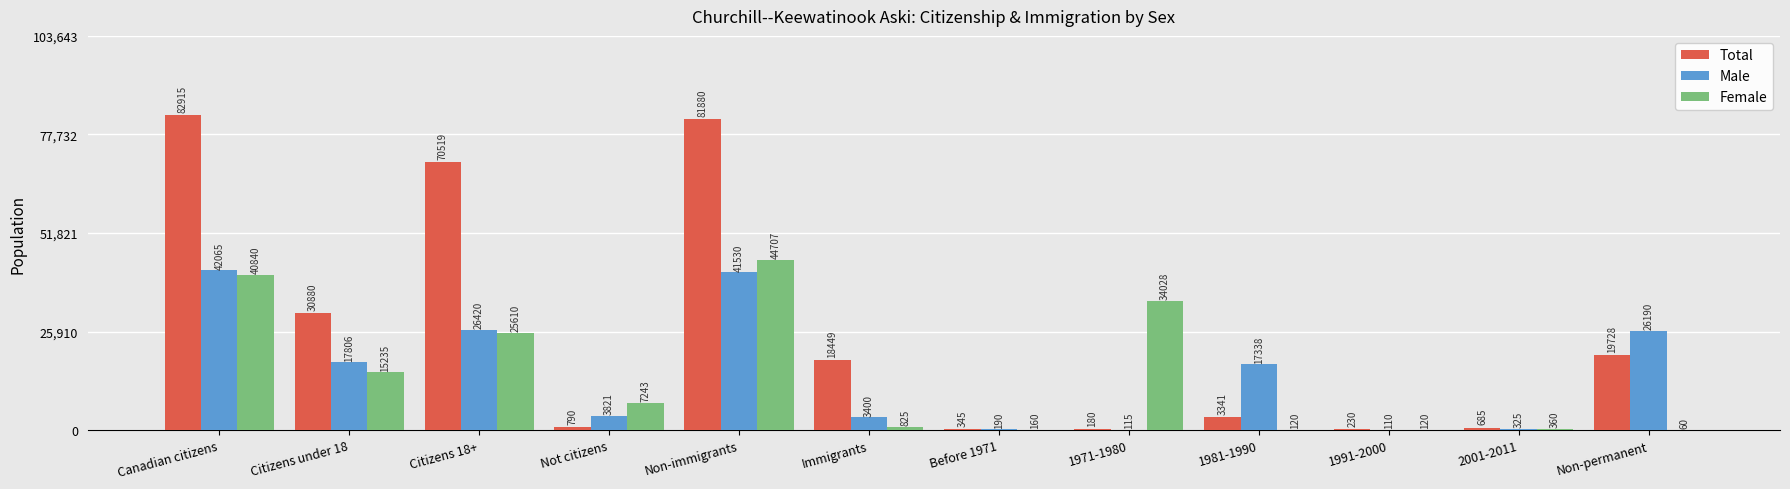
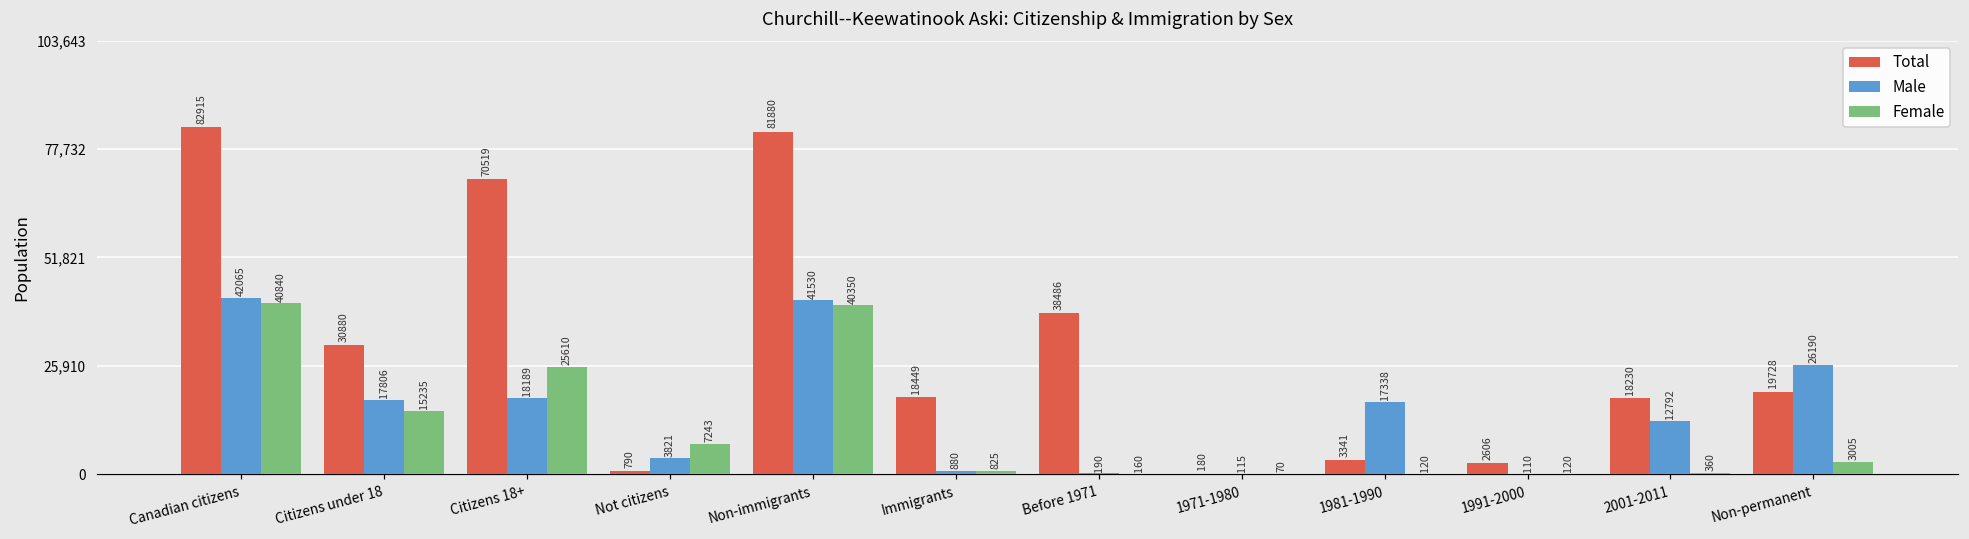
  {
    "Total": {
      "Canadian citizens": 82915,
      "Citizens under 18": 30880,
      "Citizens 18+": 70519,
      "Not citizens": 790,
      "Non-immigrants": 81880,
      "Immigrants": 18449,
-     "Before 1971": 345,
+     "Before 1971": 38486,
      "1971-1980": 180,
      "1981-1990": 3341,
-     "1991-2000": 230,
-     "2001-2011": 685,
+     "1991-2000": 2606,
+     "2001-2011": 18230,
      "Non-permanent": 19728
    },
    "Male": {
      "Canadian citizens": 42065,
      "Citizens under 18": 17806,
-     "Citizens 18+": 26420,
+     "Citizens 18+": 18189,
      "Not citizens": 3821,
      "Non-immigrants": 41530,
-     "Immigrants": 3400,
+     "Immigrants": 880,
      "Before 1971": 190,
      "1971-1980": 115,
      "1981-1990": 17338,
      "1991-2000": 110,
-     "2001-2011": 325,
+     "2001-2011": 12792,
      "Non-permanent": 26190
    },
    "Female": {
      "Canadian citizens": 40840,
      "Citizens under 18": 15235,
      "Citizens 18+": 25610,
      "Not citizens": 7243,
-     "Non-immigrants": 44707,
+     "Non-immigrants": 40350,
      "Immigrants": 825,
      "Before 1971": 160,
-     "1971-1980": 34028,
+     "1971-1980": 70,
      "1981-1990": 120,
      "1991-2000": 120,
      "2001-2011": 360,
-     "Non-permanent": 60
+     "Non-permanent": 3005
    }
  }
